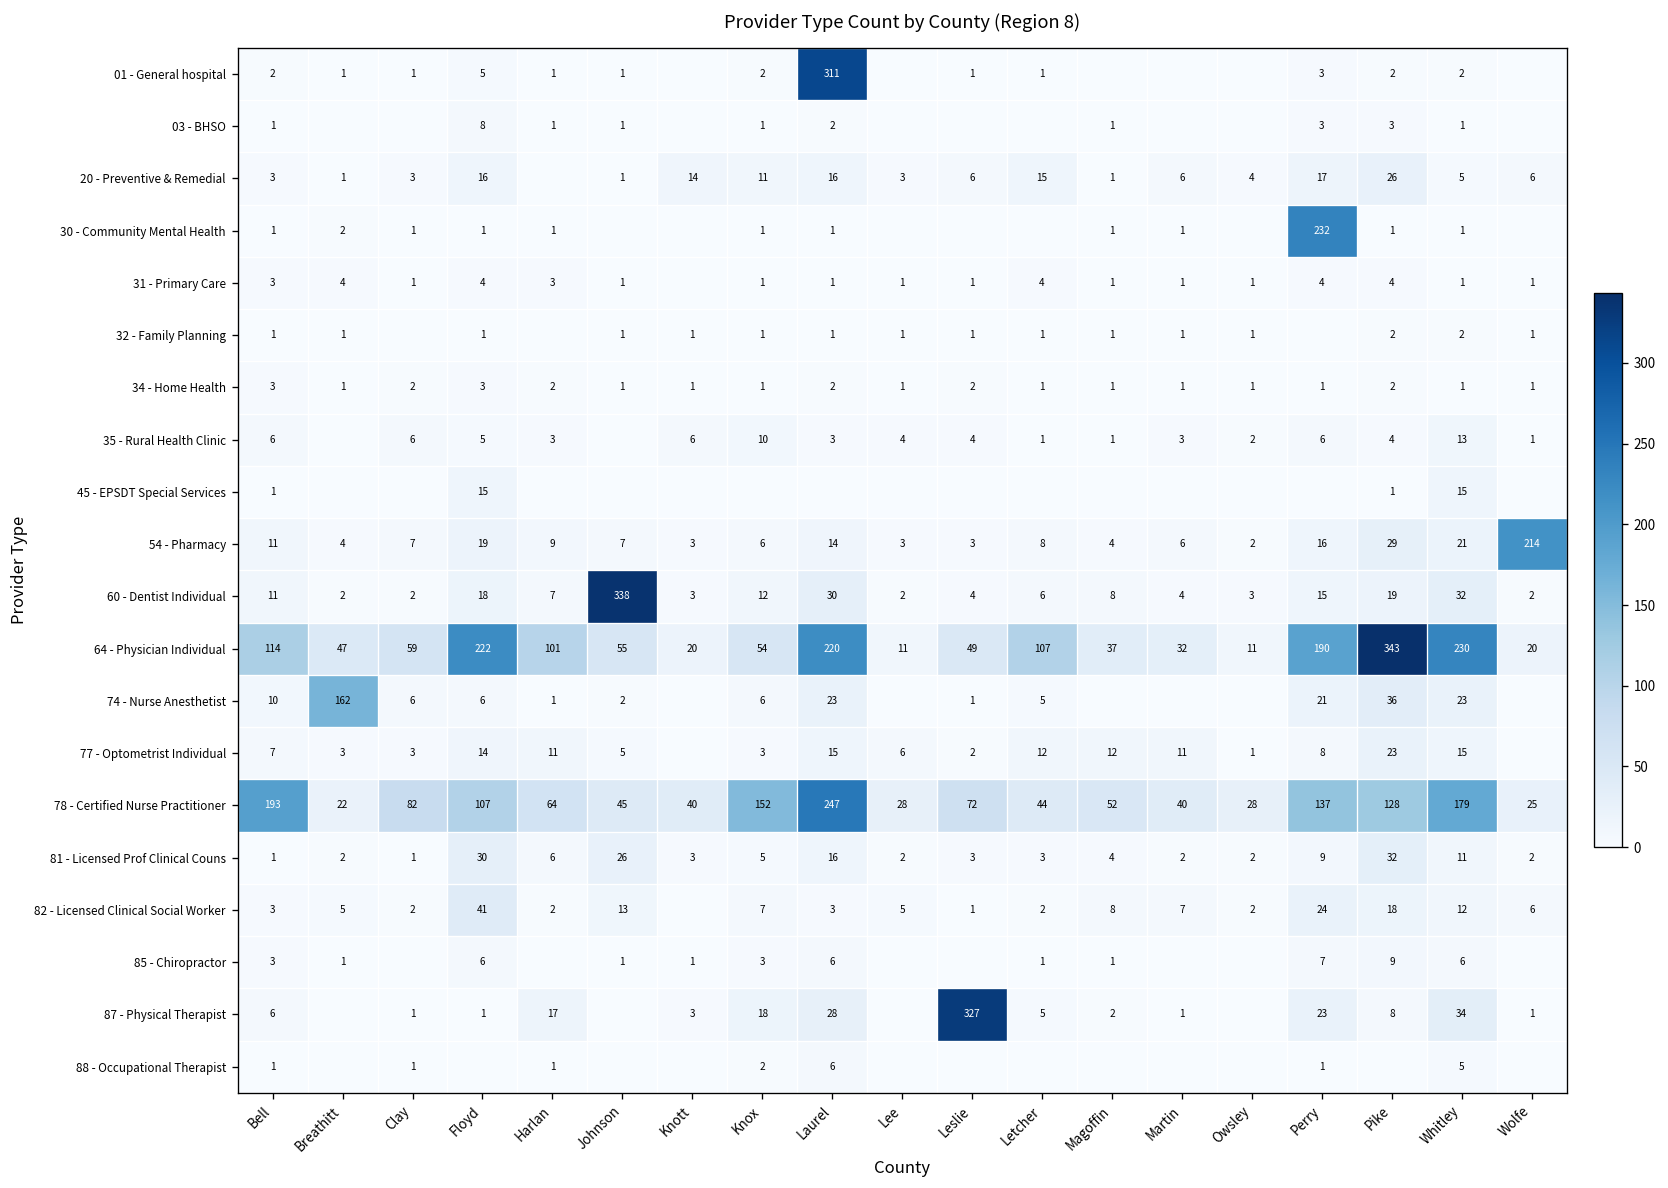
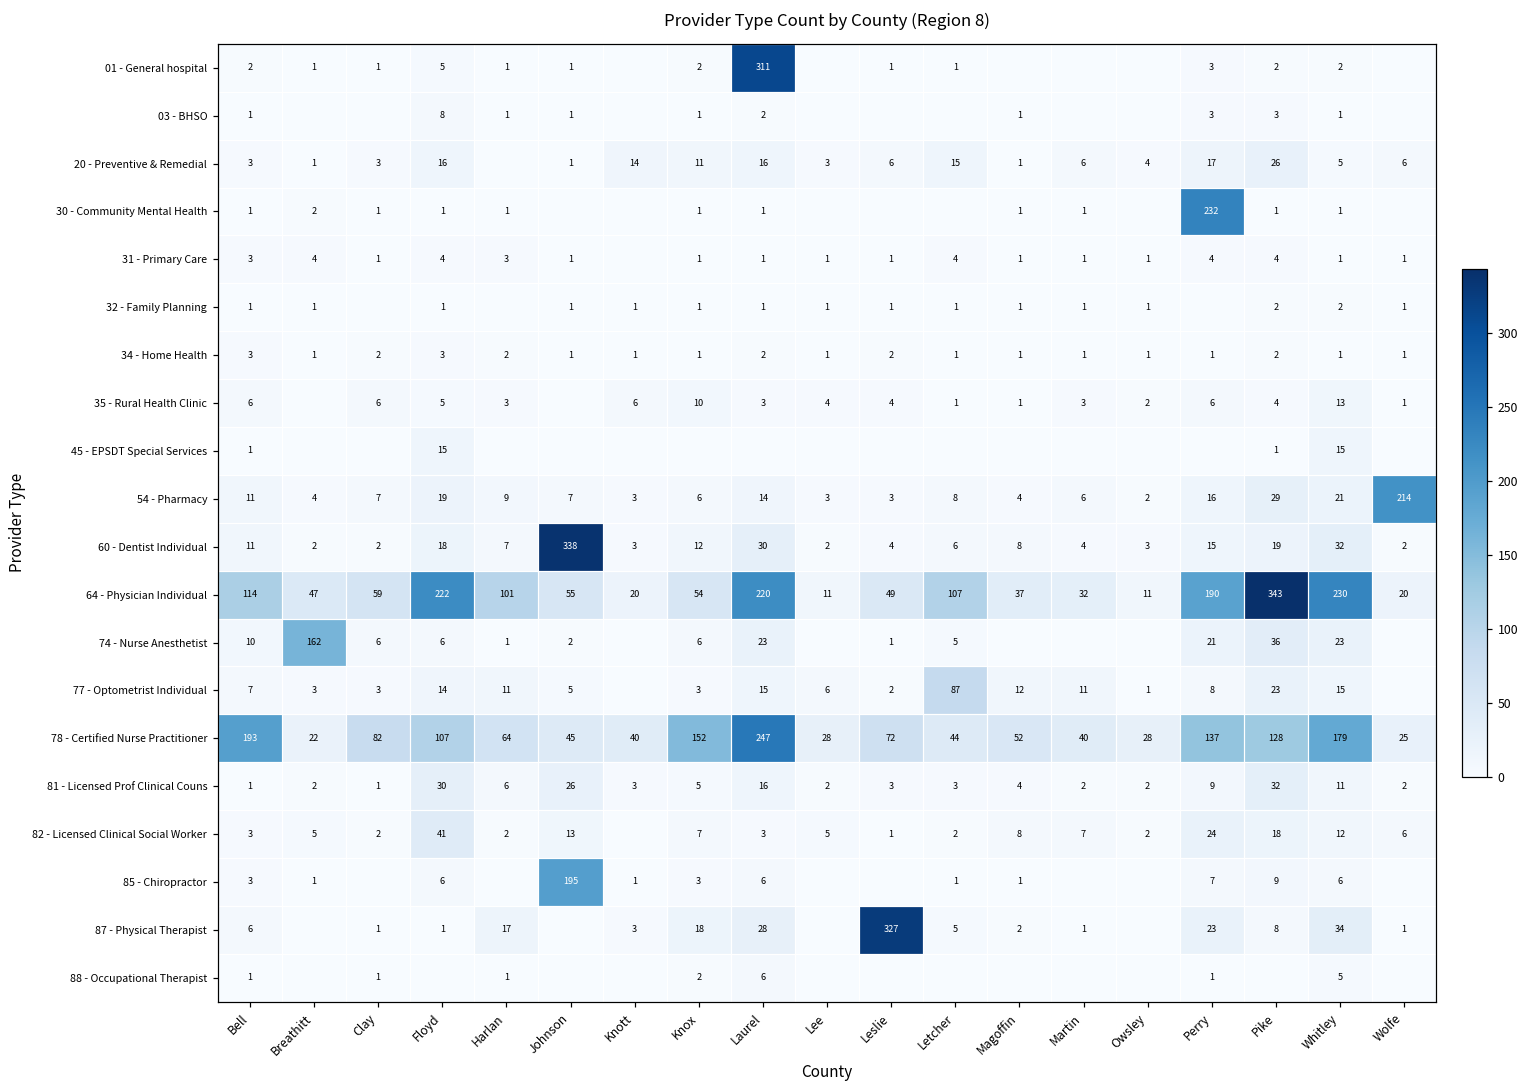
  {
    "77 - Optometrist Individual": {
      "Bell": 7,
      "Breathitt": 3,
      "Clay": 3,
      "Floyd": 14,
      "Harlan": 11,
      "Johnson": 5,
      "Knox": 3,
      "Laurel": 15,
      "Lee": 6,
      "Leslie": 2,
-     "Letcher": 12,
+     "Letcher": 87,
      "Magoffin": 12,
      "Martin": 11,
      "Owsley": 1,
      "Perry": 8,
      "Pike": 23,
      "Whitley": 15
    },
    "85 - Chiropractor": {
      "Bell": 3,
      "Breathitt": 1,
      "Floyd": 6,
-     "Johnson": 1,
+     "Johnson": 195,
      "Knott": 1,
      "Knox": 3,
      "Laurel": 6,
      "Letcher": 1,
      "Magoffin": 1,
      "Perry": 7,
      "Pike": 9,
      "Whitley": 6
    }
  }
